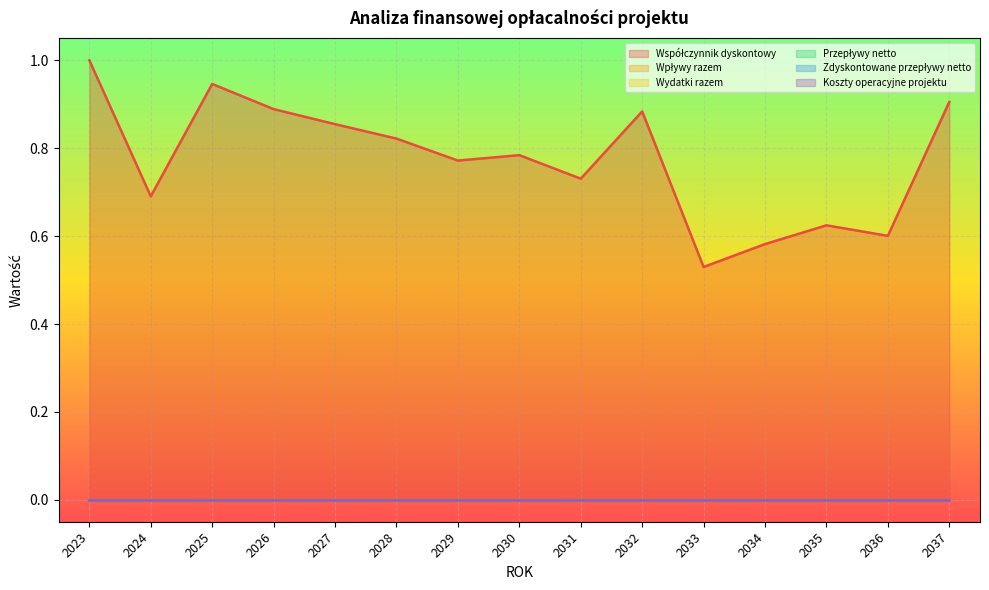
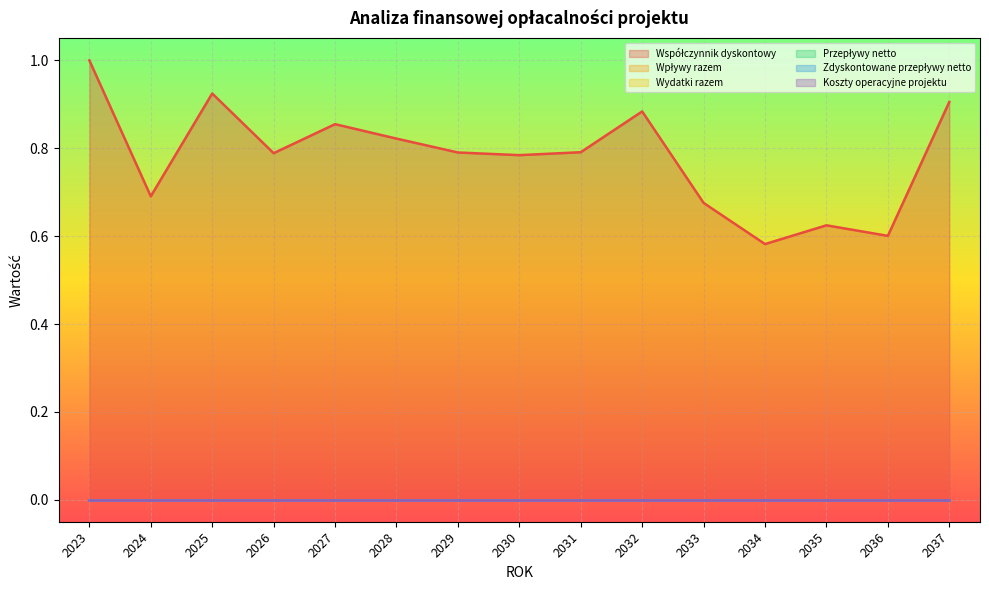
  {
    "Współczynnik dyskontowy": {
      "2023": 1.00,
      "2024": 0.69,
-     "2025": 0.95,
-     "2026": 0.89,
+     "2025": 0.92,
+     "2026": 0.79,
      "2027": 0.85,
      "2028": 0.82,
-     "2029": 0.77,
+     "2029": 0.79,
      "2030": 0.78,
-     "2031": 0.73,
+     "2031": 0.79,
      "2032": 0.88,
-     "2033": 0.53,
+     "2033": 0.68,
      "2034": 0.58,
      "2035": 0.62,
      "2036": 0.60,
      "2037": 0.91
    },
    "Koszty operacyjne projektu": {
      "2023": 0.00,
      "2024": 0.00,
      "2025": 0.00,
      "2026": 0.00,
      "2027": 0.00,
      "2028": 0.00,
      "2029": 0.00,
      "2030": 0.00,
      "2031": 0.00,
      "2032": 0.00,
      "2033": 0.00,
      "2034": 0.00,
      "2035": 0.00,
      "2036": 0.00,
      "2037": 0.00
    }
  }
